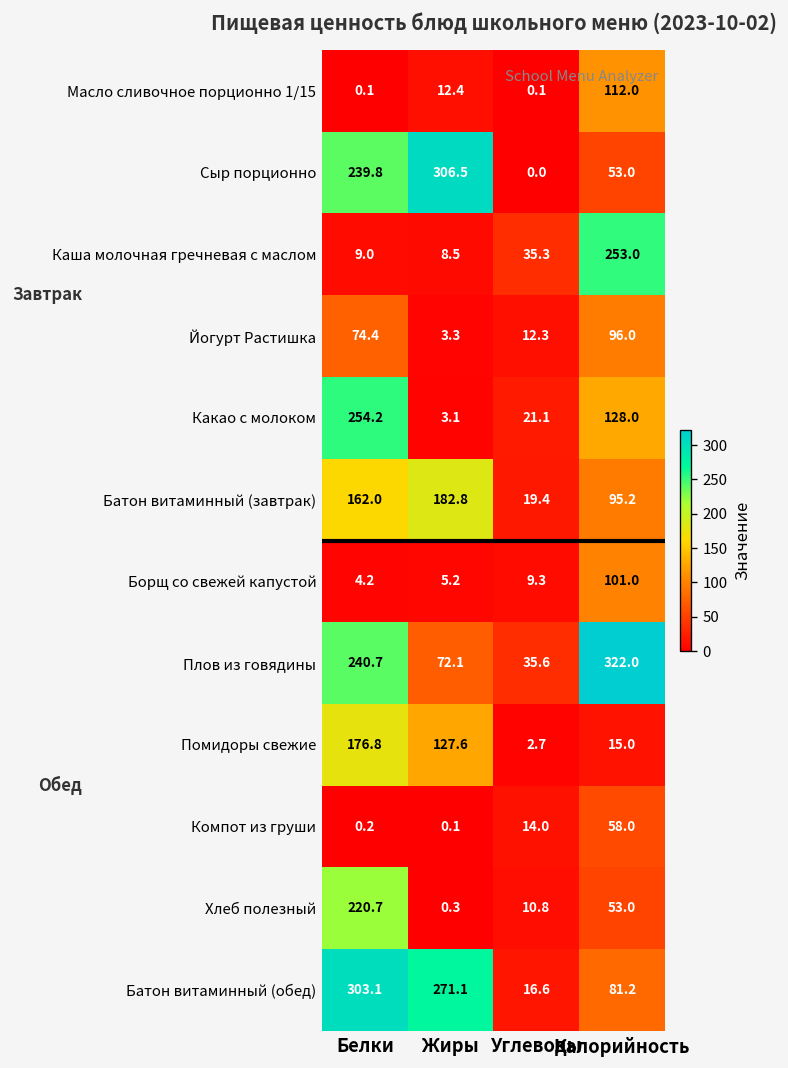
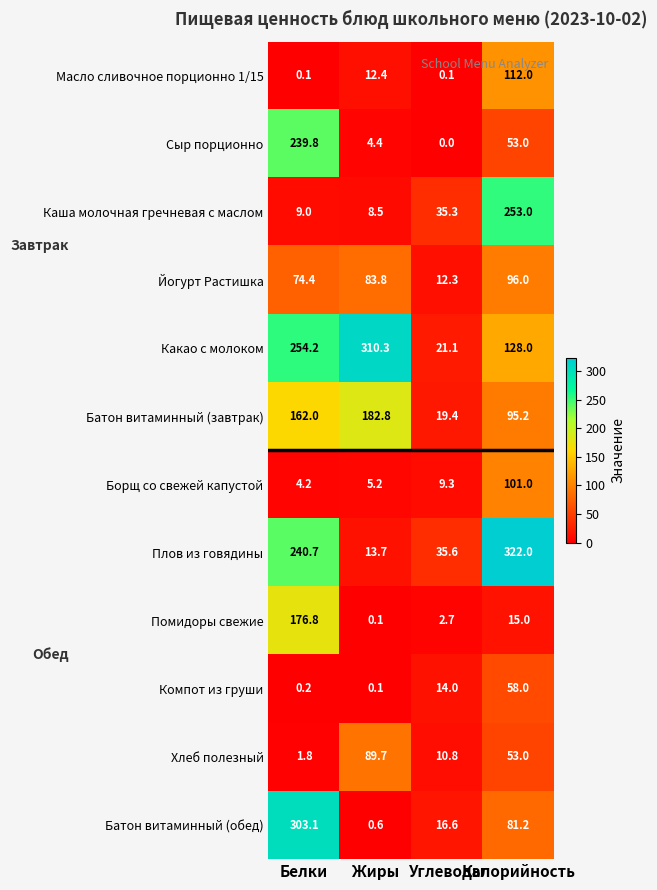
  {
    "Масло сливочное порционно 1/15": {
      "Белки": 0.1,
      "Жиры": 12.4
    },
    "Сыр порционно": {
      "Белки": 239.8,
-     "Жиры": 306.5
+     "Жиры": 4.4
    },
    "Каша молочная гречневая с маслом": {
      "Белки": 9.0,
      "Жиры": 8.5
    },
    "Йогурт Растишка": {
      "Белки": 74.4,
-     "Жиры": 3.3
+     "Жиры": 83.8
    },
    "Какао с молоком": {
      "Белки": 254.2,
-     "Жиры": 3.1
+     "Жиры": 310.3
    },
    "Батон витаминный (завтрак)": {
      "Белки": 162.0,
      "Жиры": 182.8
    },
    "Борщ со свежей капустой": {
      "Белки": 4.2,
      "Жиры": 5.2
    },
    "Плов из говядины": {
      "Белки": 240.7,
-     "Жиры": 72.1
+     "Жиры": 13.7
    },
    "Помидоры свежие": {
      "Белки": 176.8,
-     "Жиры": 127.6
+     "Жиры": 0.1
    },
    "Компот из груши": {
      "Белки": 0.2,
      "Жиры": 0.1
    },
    "Хлеб полезный": {
-     "Белки": 220.7,
-     "Жиры": 0.3
+     "Белки": 1.8,
+     "Жиры": 89.7
    },
    "Батон витаминный (обед)": {
      "Белки": 303.1,
-     "Жиры": 271.1
+     "Жиры": 0.6
    }
  }
